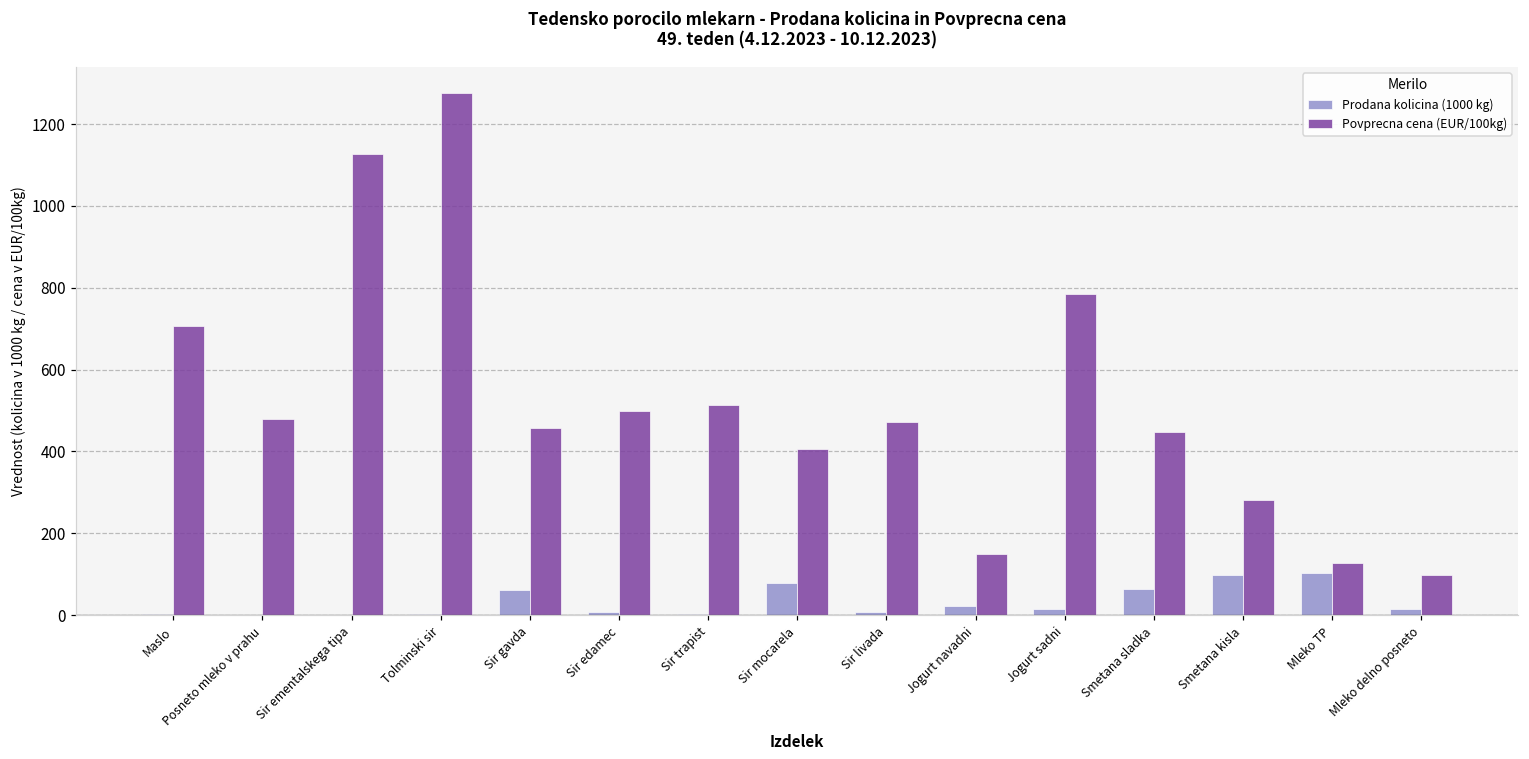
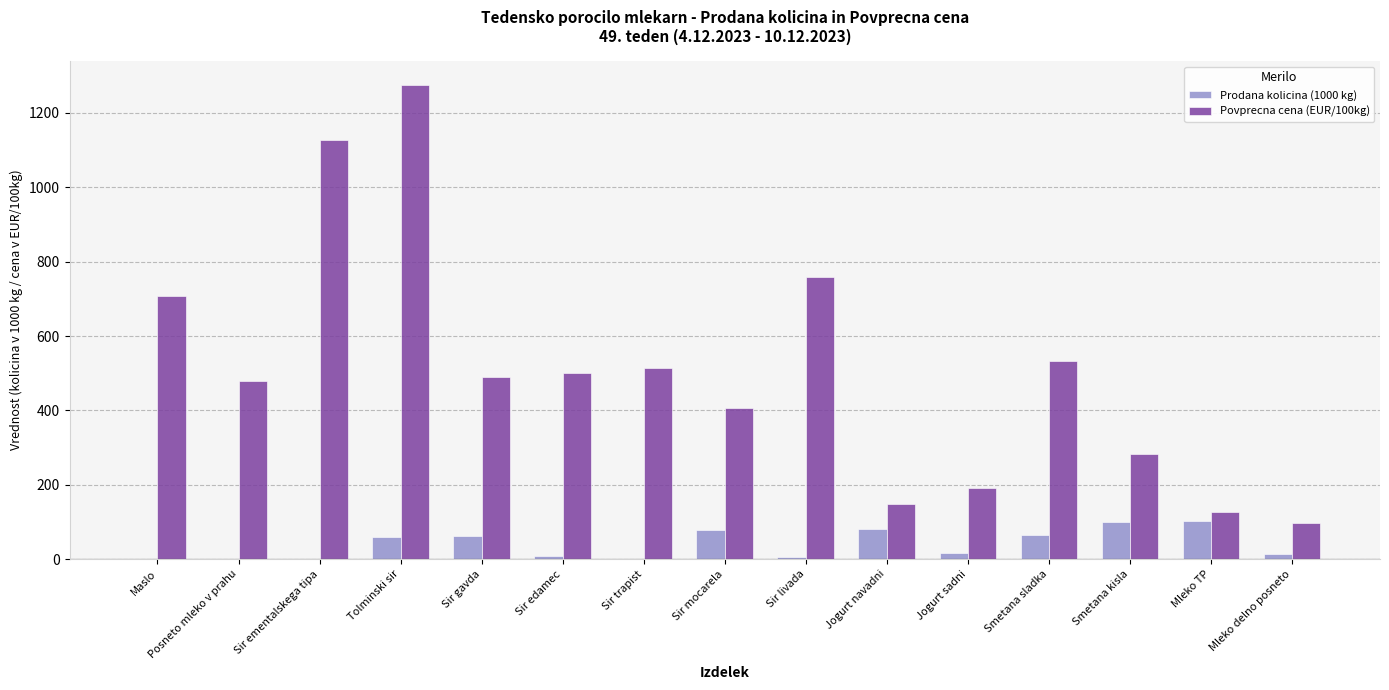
  {
    "Prodana kolicina (1000 kg)": {
-     "Tolminski sir": 0,
+     "Tolminski sir": 60,
      "Sir gavda": 60,
      "Sir edamec": 10,
      "Sir mocarela": 80,
      "Sir livada": 10,
-     "Jogurt navadni": 20,
+     "Jogurt navadni": 80,
      "Jogurt sadni": 20,
      "Smetana sladka": 60,
      "Smetana kisla": 100,
      "Mleko TP": 100,
      "Mleko delno posneto": 10
    },
    "Povprecna cena (EUR/100kg)": {
      "Maslo": 710,
      "Posneto mleko v prahu": 480,
      "Sir ementalskega tipa": 1130,
      "Tolminski sir": 1280,
-     "Sir gavda": 460,
+     "Sir gavda": 490,
      "Sir edamec": 500,
      "Sir trapist": 510,
      "Sir mocarela": 410,
-     "Sir livada": 470,
+     "Sir livada": 760,
      "Jogurt navadni": 150,
-     "Jogurt sadni": 780,
-     "Smetana sladka": 450,
+     "Jogurt sadni": 190,
+     "Smetana sladka": 530,
      "Smetana kisla": 280,
      "Mleko TP": 130,
      "Mleko delno posneto": 100
    }
  }
